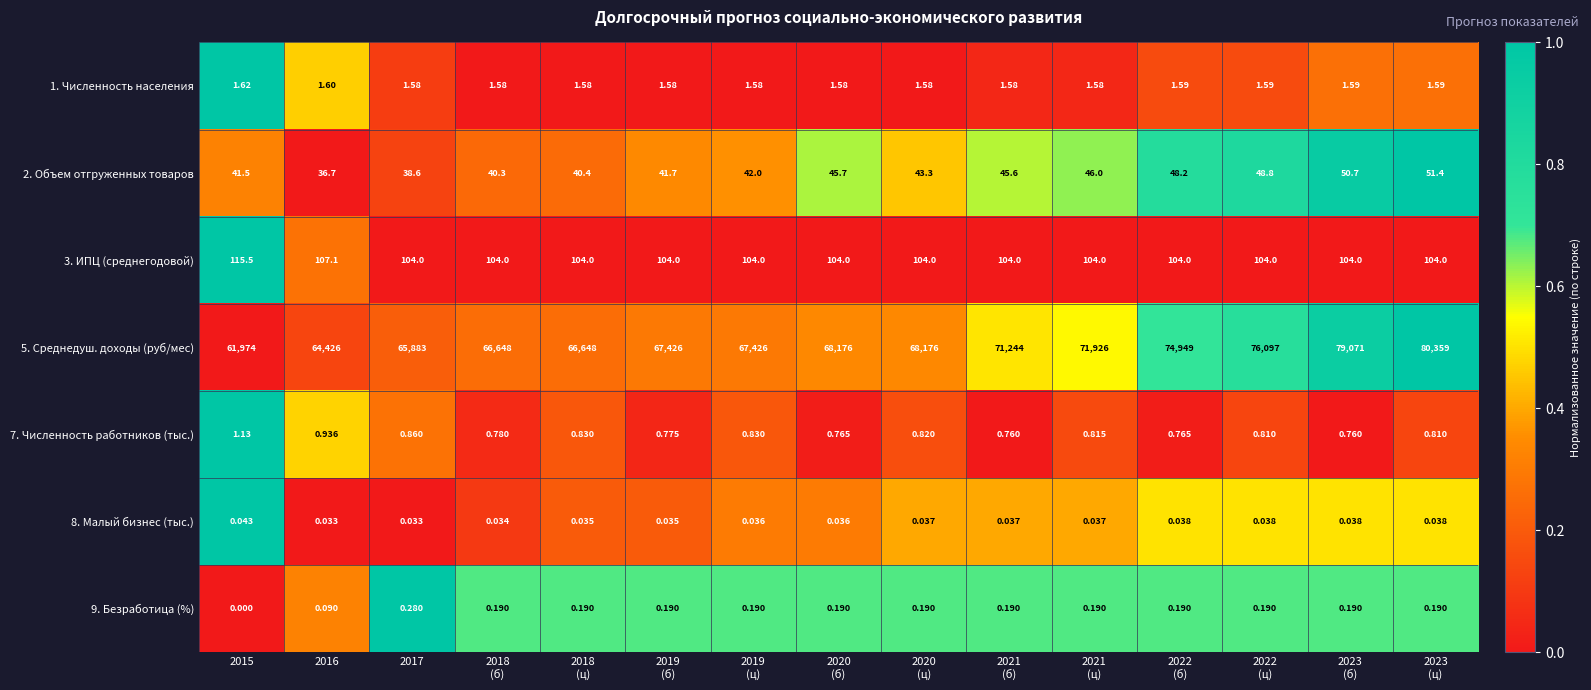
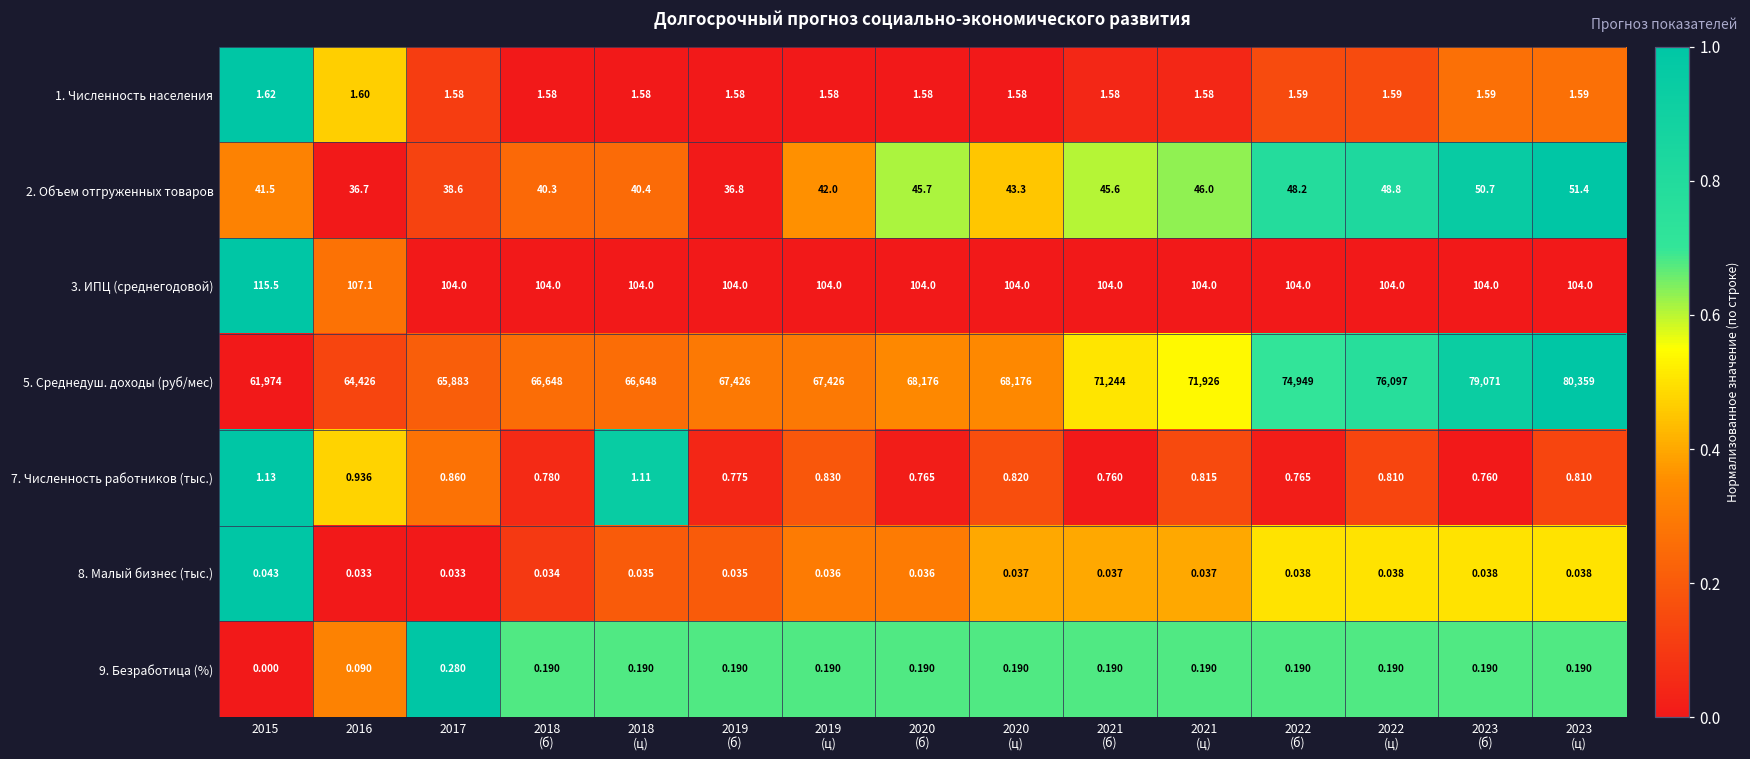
  {
    "1. Численность населения": {
      "2015": "1.62",
      "2016": "1.60",
      "2017": "1.58",
      "2018 (б)": "1.58",
      "2018 (ц)": "1.58",
      "2019 (б)": "1.58",
      "2019 (ц)": "1.58",
      "2020 (б)": "1.58",
      "2020 (ц)": "1.58",
      "2021 (б)": "1.58",
      "2021 (ц)": "1.58",
      "2022 (б)": "1.59",
      "2022 (ц)": "1.59",
      "2023 (б)": "1.59",
      "2023 (ц)": "1.59"
    },
    "2. Объем отгруженных товаров": {
      "2015": "41.5",
      "2016": "36.7",
      "2017": "38.6",
      "2018 (б)": "40.3",
      "2018 (ц)": "40.4",
-     "2019 (б)": "41.7",
+     "2019 (б)": "36.8",
      "2019 (ц)": "42.0",
      "2020 (б)": "45.7",
      "2020 (ц)": "43.3",
      "2021 (б)": "45.6",
      "2021 (ц)": "46.0",
      "2022 (б)": "48.2",
      "2022 (ц)": "48.8",
      "2023 (б)": "50.7",
      "2023 (ц)": "51.4"
    },
    "3. ИПЦ (среднегодовой)": {
      "2015": "115.5",
      "2016": "107.1",
      "2017": "104.0",
      "2018 (б)": "104.0",
      "2018 (ц)": "104.0",
      "2019 (б)": "104.0",
      "2019 (ц)": "104.0",
      "2020 (б)": "104.0",
      "2020 (ц)": "104.0",
      "2021 (б)": "104.0",
      "2021 (ц)": "104.0",
      "2022 (б)": "104.0",
      "2022 (ц)": "104.0",
      "2023 (б)": "104.0",
      "2023 (ц)": "104.0"
    },
    "5. Среднедуш. доходы (руб/мес)": {
      "2015": "61,974",
      "2016": "64,426",
      "2017": "65,883",
      "2018 (б)": "66,648",
      "2018 (ц)": "66,648",
      "2019 (б)": "67,426",
      "2019 (ц)": "67,426",
      "2020 (б)": "68,176",
      "2020 (ц)": "68,176",
      "2021 (б)": "71,244",
      "2021 (ц)": "71,926",
      "2022 (б)": "74,949",
      "2022 (ц)": "76,097",
      "2023 (б)": "79,071",
      "2023 (ц)": "80,359"
    },
    "7. Численность работников (тыс.)": {
      "2015": "1.13",
      "2016": "0.936",
      "2017": "0.860",
      "2018 (б)": "0.780",
-     "2018 (ц)": "0.830",
+     "2018 (ц)": "1.11",
      "2019 (б)": "0.775",
      "2019 (ц)": "0.830",
      "2020 (б)": "0.765",
      "2020 (ц)": "0.820",
      "2021 (б)": "0.760",
      "2021 (ц)": "0.815",
      "2022 (б)": "0.765",
      "2022 (ц)": "0.810",
      "2023 (б)": "0.760",
      "2023 (ц)": "0.810"
    },
    "8. Малый бизнес (тыс.)": {
      "2015": "0.043",
      "2016": "0.033",
      "2017": "0.033",
      "2018 (б)": "0.034",
      "2018 (ц)": "0.035",
      "2019 (б)": "0.035",
      "2019 (ц)": "0.036",
      "2020 (б)": "0.036",
      "2020 (ц)": "0.037",
      "2021 (б)": "0.037",
      "2021 (ц)": "0.037",
      "2022 (б)": "0.038",
      "2022 (ц)": "0.038",
      "2023 (б)": "0.038",
      "2023 (ц)": "0.038"
    },
    "9. Безработица (%)": {
      "2015": "0.000",
      "2016": "0.090",
      "2017": "0.280",
      "2018 (б)": "0.190",
      "2018 (ц)": "0.190",
      "2019 (б)": "0.190",
      "2019 (ц)": "0.190",
      "2020 (б)": "0.190",
      "2020 (ц)": "0.190",
      "2021 (б)": "0.190",
      "2021 (ц)": "0.190",
      "2022 (б)": "0.190",
      "2022 (ц)": "0.190",
      "2023 (б)": "0.190",
      "2023 (ц)": "0.190"
    }
  }
